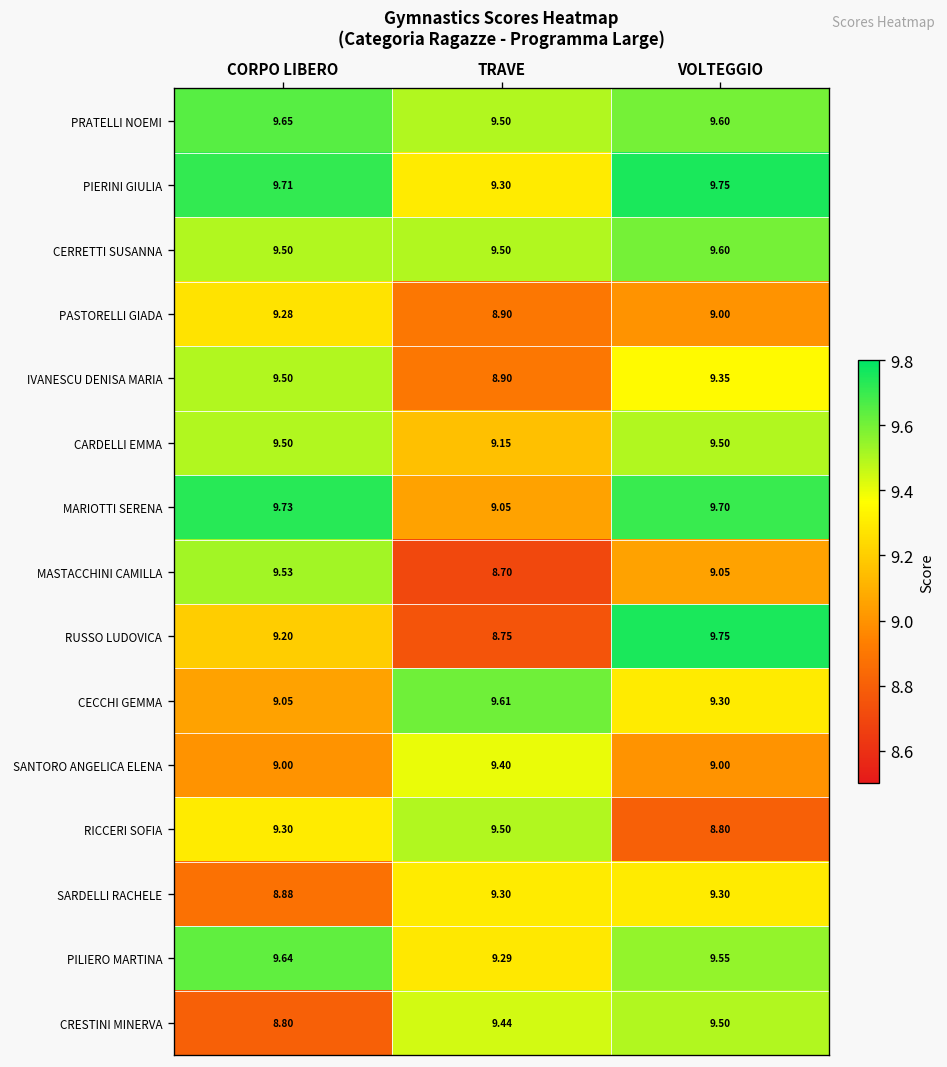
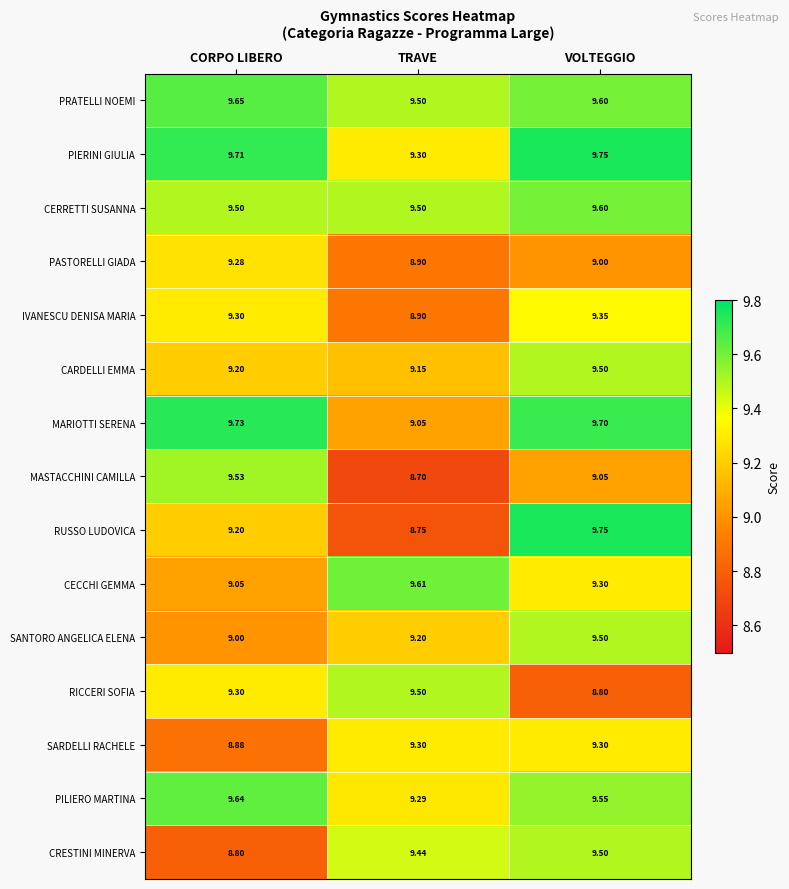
  {
    "PRATELLI NOEMI": {
      "CORPO LIBERO": 9.65,
      "TRAVE": 9.50,
      "VOLTEGGIO": 9.60
    },
    "PIERINI GIULIA": {
      "CORPO LIBERO": 9.71,
      "TRAVE": 9.30,
      "VOLTEGGIO": 9.75
    },
    "CERRETTI SUSANNA": {
      "CORPO LIBERO": 9.50,
      "TRAVE": 9.50,
      "VOLTEGGIO": 9.60
    },
    "PASTORELLI GIADA": {
      "CORPO LIBERO": 9.28,
      "TRAVE": 8.90,
      "VOLTEGGIO": 9.00
    },
    "IVANESCU DENISA MARIA": {
-     "CORPO LIBERO": 9.50,
+     "CORPO LIBERO": 9.30,
      "TRAVE": 8.90,
      "VOLTEGGIO": 9.35
    },
    "CARDELLI EMMA": {
-     "CORPO LIBERO": 9.50,
+     "CORPO LIBERO": 9.20,
      "TRAVE": 9.15,
      "VOLTEGGIO": 9.50
    },
    "MARIOTTI SERENA": {
      "CORPO LIBERO": 9.73,
      "TRAVE": 9.05,
      "VOLTEGGIO": 9.70
    },
    "MASTACCHINI CAMILLA": {
      "CORPO LIBERO": 9.53,
      "TRAVE": 8.70,
      "VOLTEGGIO": 9.05
    },
    "RUSSO LUDOVICA": {
      "CORPO LIBERO": 9.20,
      "TRAVE": 8.75,
      "VOLTEGGIO": 9.75
    },
    "CECCHI GEMMA": {
      "CORPO LIBERO": 9.05,
      "TRAVE": 9.61,
      "VOLTEGGIO": 9.30
    },
    "SANTORO ANGELICA ELENA": {
      "CORPO LIBERO": 9.00,
-     "TRAVE": 9.40,
-     "VOLTEGGIO": 9.00
+     "TRAVE": 9.20,
+     "VOLTEGGIO": 9.50
    },
    "RICCERI SOFIA": {
      "CORPO LIBERO": 9.30,
      "TRAVE": 9.50,
      "VOLTEGGIO": 8.80
    },
    "SARDELLI RACHELE": {
      "CORPO LIBERO": 8.88,
      "TRAVE": 9.30,
      "VOLTEGGIO": 9.30
    },
    "PILIERO MARTINA": {
      "CORPO LIBERO": 9.64,
      "TRAVE": 9.29,
      "VOLTEGGIO": 9.55
    },
    "CRESTINI MINERVA": {
      "CORPO LIBERO": 8.80,
      "TRAVE": 9.44,
      "VOLTEGGIO": 9.50
    }
  }
